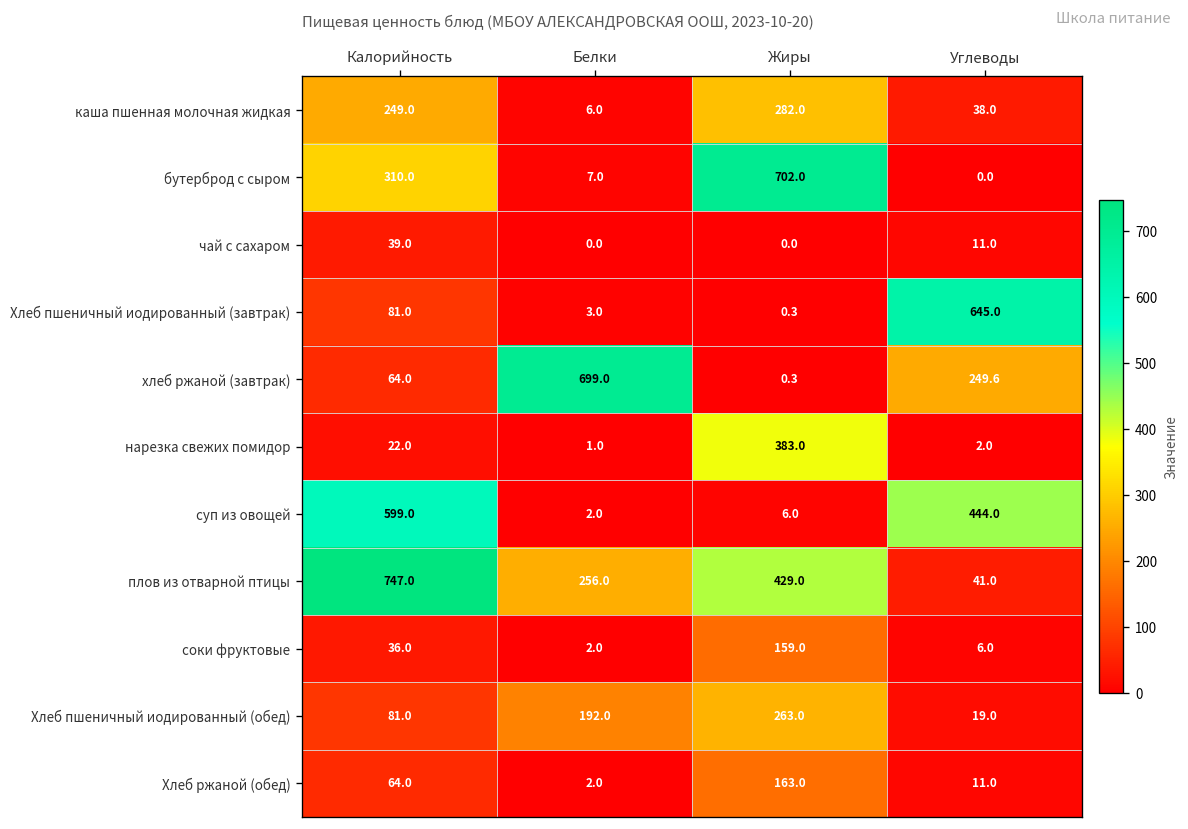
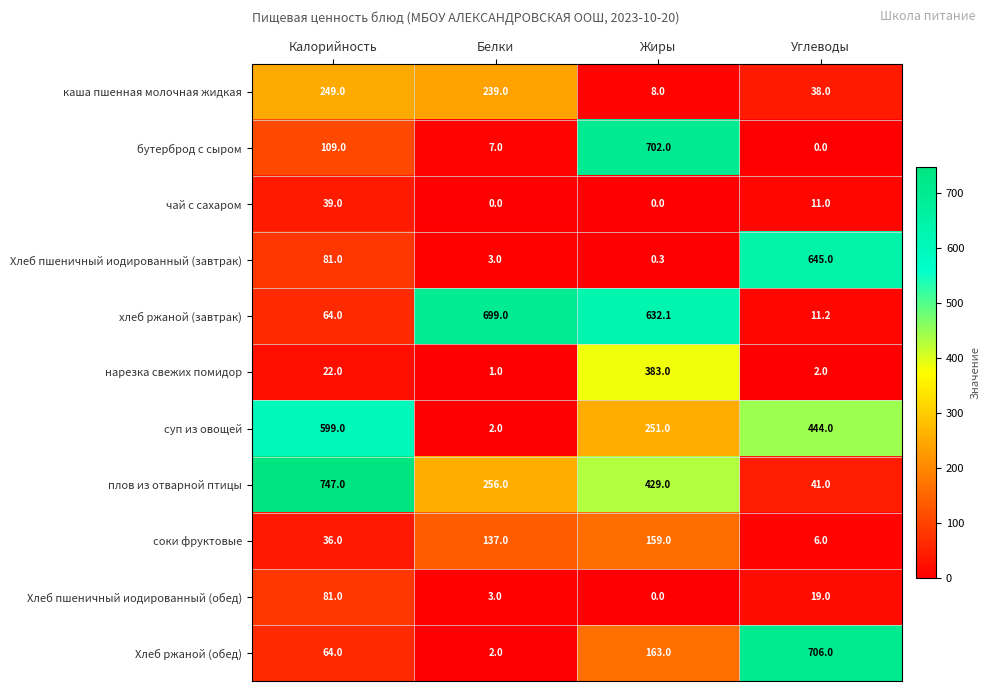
  {
    "каша пшенная молочная жидкая": {
      "Калорийность": 249.0,
-     "Белки": 6.0,
-     "Жиры": 282.0,
+     "Белки": 239.0,
+     "Жиры": 8.0,
      "Углеводы": 38.0
    },
    "бутерброд с сыром": {
-     "Калорийность": 310.0,
+     "Калорийность": 109.0,
      "Белки": 7.0,
      "Жиры": 702.0,
      "Углеводы": 0.0
    },
    "чай с сахаром": {
      "Калорийность": 39.0,
      "Белки": 0.0,
      "Жиры": 0.0,
      "Углеводы": 11.0
    },
    "Хлеб пшеничный иодированный (завтрак)": {
      "Калорийность": 81.0,
      "Белки": 3.0,
      "Жиры": 0.3,
      "Углеводы": 645.0
    },
    "хлеб ржаной (завтрак)": {
      "Калорийность": 64.0,
      "Белки": 699.0,
-     "Жиры": 0.3,
-     "Углеводы": 249.6
+     "Жиры": 632.1,
+     "Углеводы": 11.2
    },
    "нарезка свежих помидор": {
      "Калорийность": 22.0,
      "Белки": 1.0,
      "Жиры": 383.0,
      "Углеводы": 2.0
    },
    "суп из овощей": {
      "Калорийность": 599.0,
      "Белки": 2.0,
-     "Жиры": 6.0,
+     "Жиры": 251.0,
      "Углеводы": 444.0
    },
    "плов из отварной птицы": {
      "Калорийность": 747.0,
      "Белки": 256.0,
      "Жиры": 429.0,
      "Углеводы": 41.0
    },
    "соки фруктовые": {
      "Калорийность": 36.0,
-     "Белки": 2.0,
+     "Белки": 137.0,
      "Жиры": 159.0,
      "Углеводы": 6.0
    },
    "Хлеб пшеничный иодированный (обед)": {
      "Калорийность": 81.0,
-     "Белки": 192.0,
-     "Жиры": 263.0,
+     "Белки": 3.0,
+     "Жиры": 0.0,
      "Углеводы": 19.0
    },
    "Хлеб ржаной (обед)": {
      "Калорийность": 64.0,
      "Белки": 2.0,
      "Жиры": 163.0,
-     "Углеводы": 11.0
+     "Углеводы": 706.0
    }
  }
